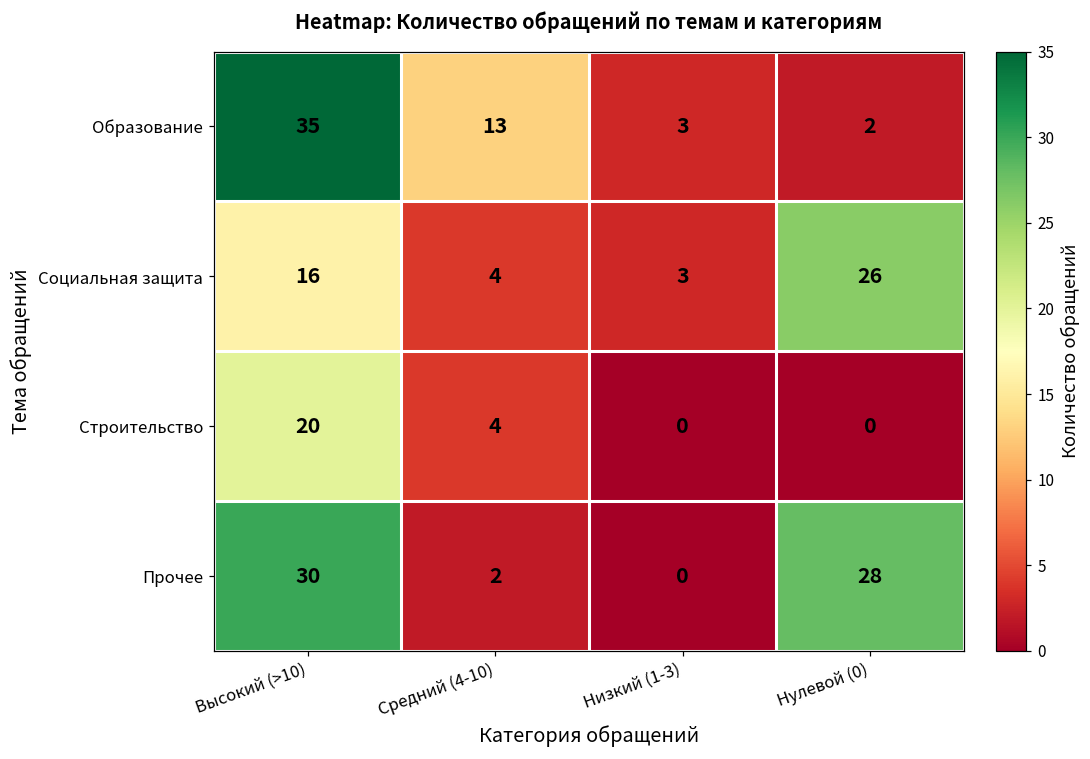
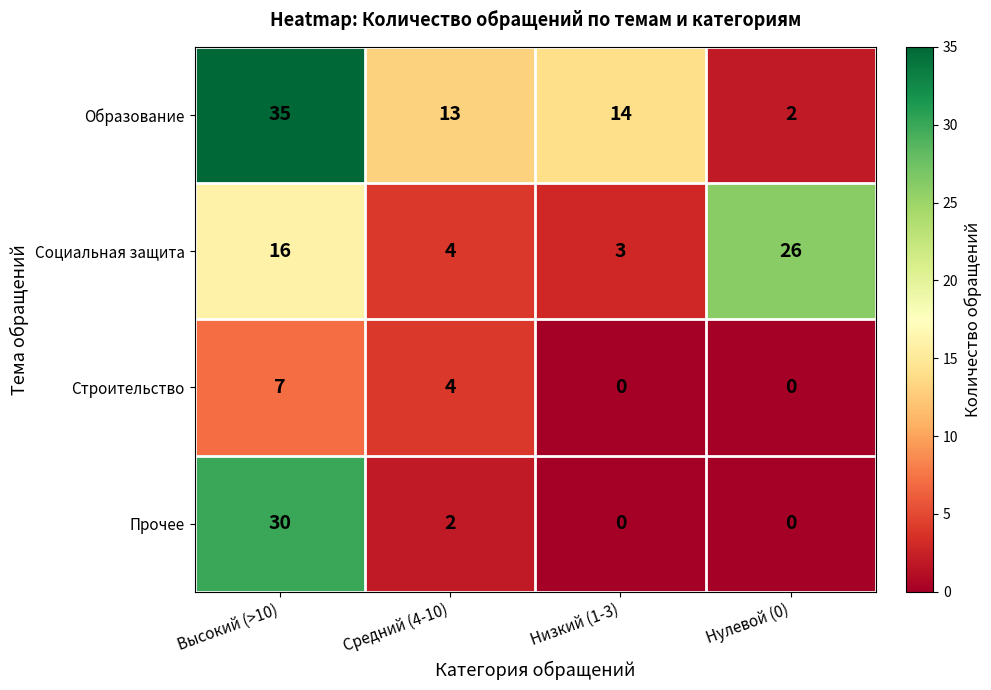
  {
    "Образование": {
      "Высокий (>10)": 35,
      "Средний (4-10)": 13,
-     "Низкий (1-3)": 3,
+     "Низкий (1-3)": 14,
      "Нулевой (0)": 2
    },
    "Социальная защита": {
      "Высокий (>10)": 16,
      "Средний (4-10)": 4,
      "Низкий (1-3)": 3,
      "Нулевой (0)": 26
    },
    "Строительство": {
-     "Высокий (>10)": 20,
+     "Высокий (>10)": 7,
      "Средний (4-10)": 4,
      "Низкий (1-3)": 0,
      "Нулевой (0)": 0
    },
    "Прочее": {
      "Высокий (>10)": 30,
      "Средний (4-10)": 2,
      "Низкий (1-3)": 0,
-     "Нулевой (0)": 28
+     "Нулевой (0)": 0
    }
  }
